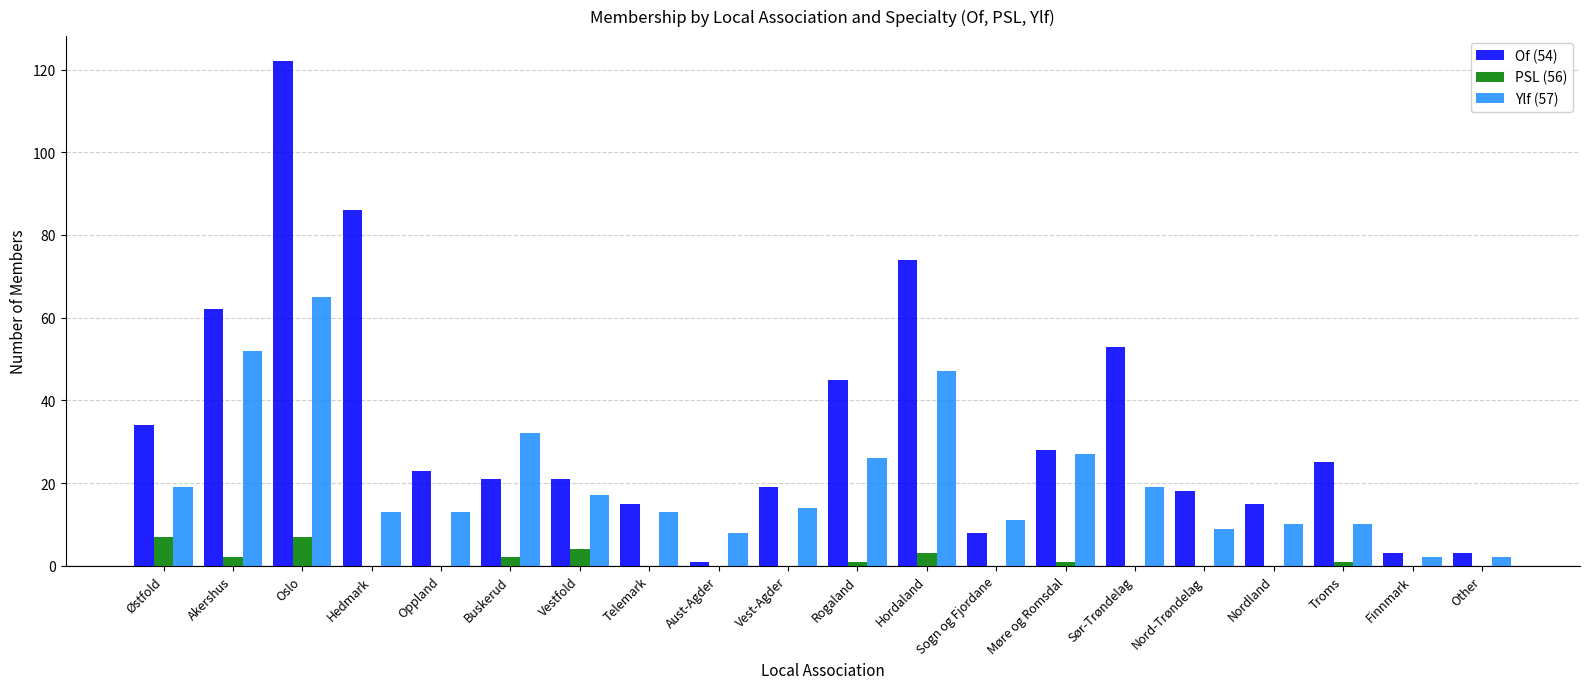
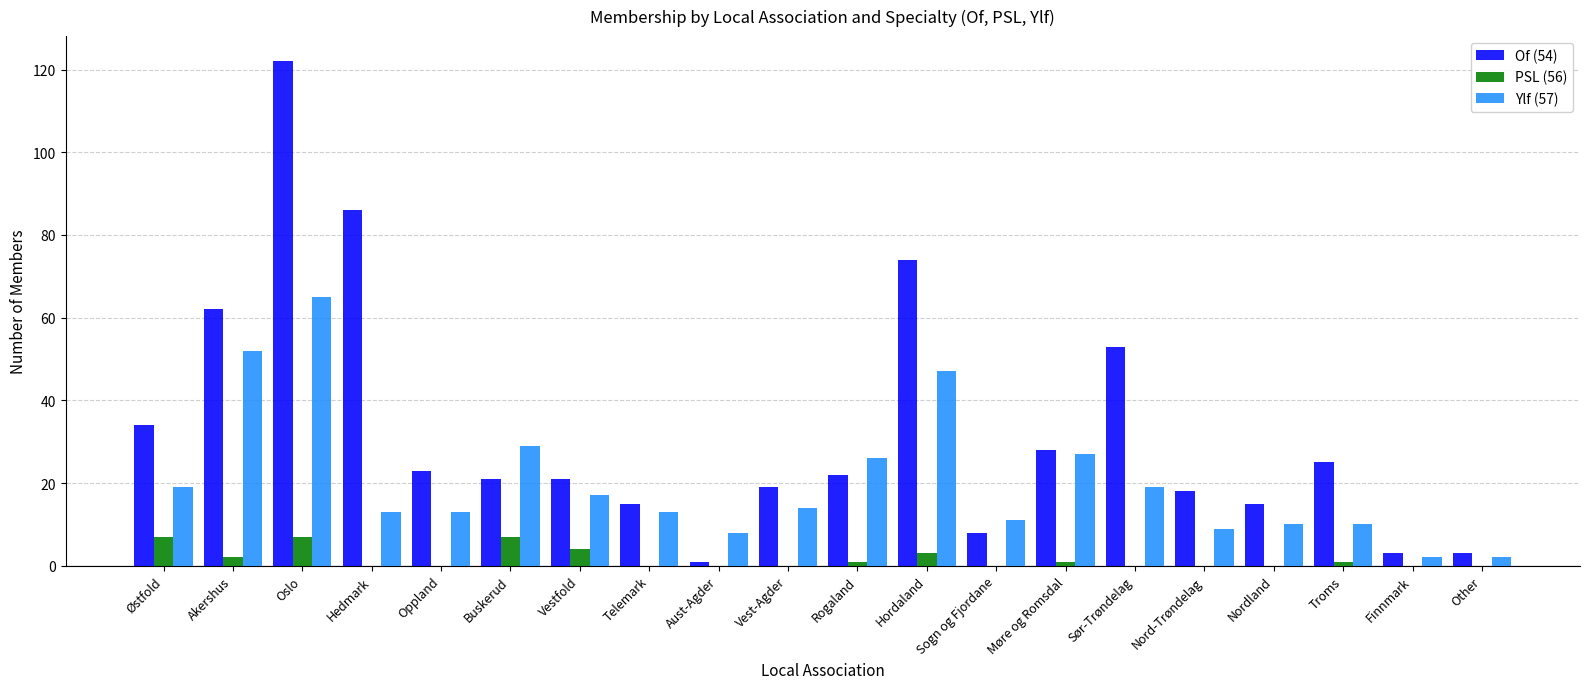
  {
    "Of (54)": {
      "Østfold": 34,
      "Akershus": 62,
      "Oslo": 122,
      "Hedmark": 86,
      "Oppland": 23,
      "Buskerud": 21,
      "Vestfold": 21,
      "Telemark": 15,
      "Aust-Agder": 1,
      "Vest-Agder": 19,
-     "Rogaland": 45,
+     "Rogaland": 22,
      "Hordaland": 74,
      "Sogn og Fjordane": 8,
      "Møre og Romsdal": 28,
      "Sør-Trøndelag": 53,
      "Nord-Trøndelag": 18,
      "Nordland": 15,
      "Troms": 25,
      "Finnmark": 3,
      "Other": 3
    },
    "PSL (56)": {
      "Østfold": 7,
      "Akershus": 2,
      "Oslo": 7,
      "Hedmark": 0,
      "Oppland": 0,
-     "Buskerud": 2,
+     "Buskerud": 7,
      "Vestfold": 4,
      "Telemark": 0,
      "Aust-Agder": 0,
      "Vest-Agder": 0,
      "Rogaland": 1,
      "Hordaland": 3,
      "Sogn og Fjordane": 0,
      "Møre og Romsdal": 1,
      "Sør-Trøndelag": 0,
      "Nord-Trøndelag": 0,
      "Nordland": 0,
      "Troms": 1,
      "Finnmark": 0,
      "Other": 0
    },
    "Ylf (57)": {
      "Østfold": 19,
      "Akershus": 52,
      "Oslo": 65,
      "Hedmark": 13,
      "Oppland": 13,
-     "Buskerud": 32,
+     "Buskerud": 29,
      "Vestfold": 17,
      "Telemark": 13,
      "Aust-Agder": 8,
      "Vest-Agder": 14,
      "Rogaland": 26,
      "Hordaland": 47,
      "Sogn og Fjordane": 11,
      "Møre og Romsdal": 27,
      "Sør-Trøndelag": 19,
      "Nord-Trøndelag": 9,
      "Nordland": 10,
      "Troms": 10,
      "Finnmark": 2,
      "Other": 2
    }
  }
